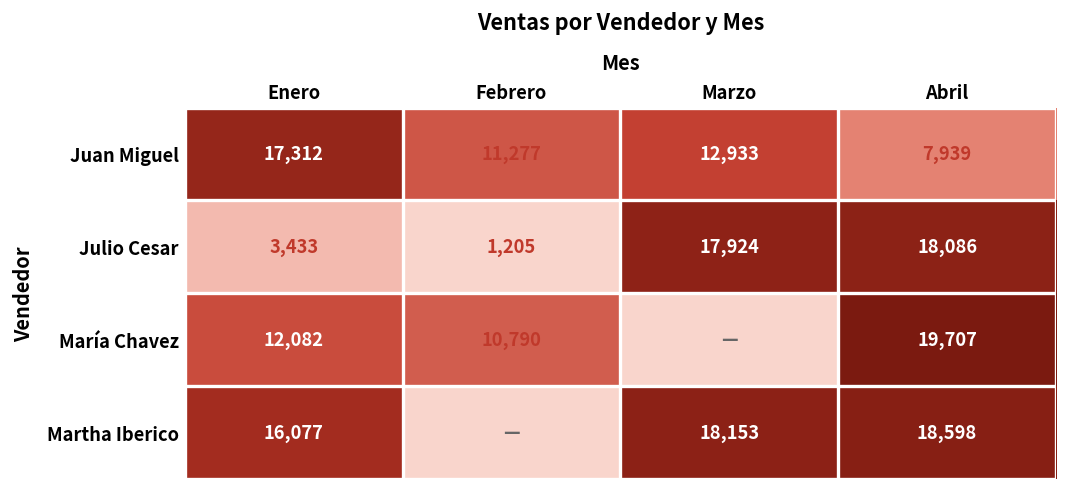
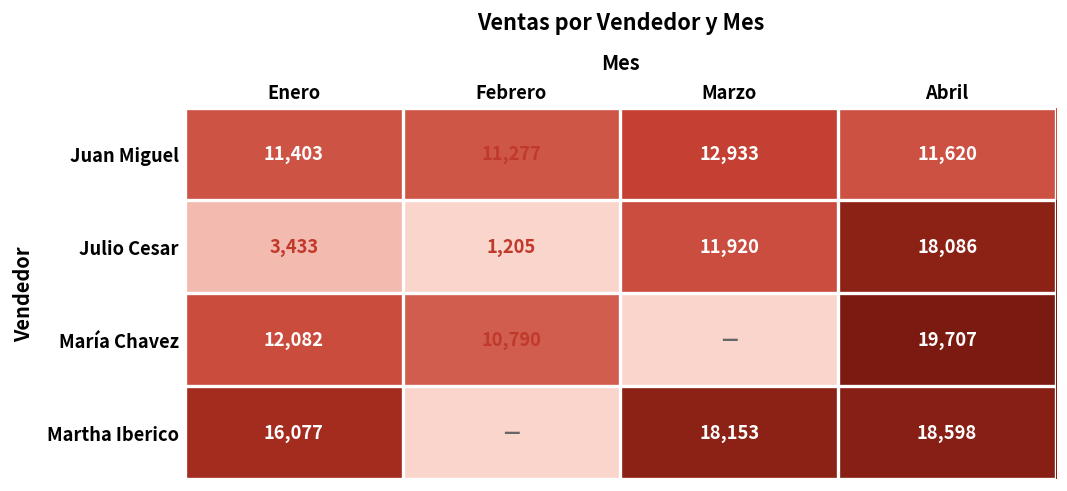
  {
    "Juan Miguel": {
-     "Enero": "17,312",
+     "Enero": "11,403",
      "Marzo": "12,933",
-     "Abril": "7,939"
+     "Abril": "11,620"
    },
    "Julio Cesar": {
      "Enero": "3,433",
      "Febrero": "1,205",
-     "Marzo": "17,924",
+     "Marzo": "11,920",
      "Abril": "18,086"
    },
    "María Chavez": {
      "Enero": "12,082",
      "Abril": "19,707"
    },
    "Martha Iberico": {
      "Enero": "16,077",
      "Marzo": "18,153",
      "Abril": "18,598"
    }
  }
